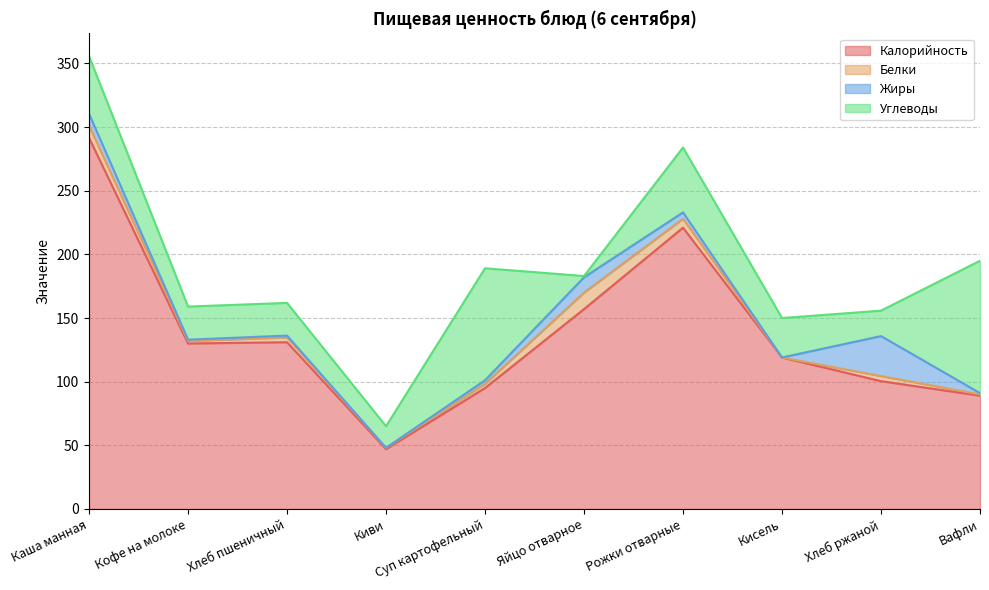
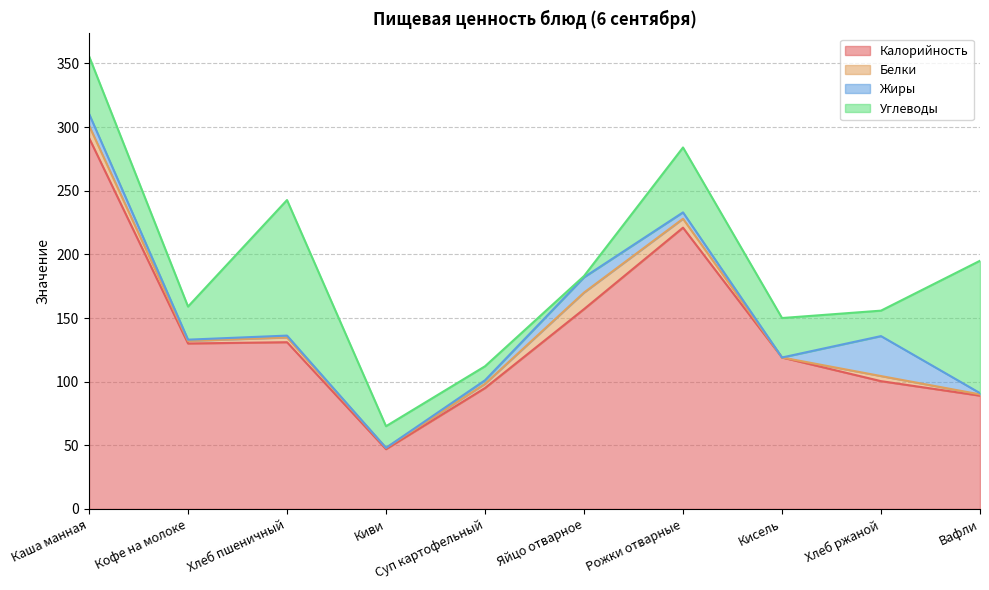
  {
    "Жиры": {
      "Каша манная": 9,
      "Суп картофельный": 3,
      "Рожки отварные": 5,
      "Хлеб ржаной": 31
    },
    "Углеводы": {
      "Каша манная": 45,
      "Кофе на молоке": 26,
-     "Хлеб пшеничный": 26,
+     "Хлеб пшеничный": 107,
      "Киви": 17,
-     "Суп картофельный": 88,
+     "Суп картофельный": 11,
      "Рожки отварные": 51,
      "Кисель": 31,
      "Хлеб ржаной": 20,
      "Вафли": 104
    }
  }
